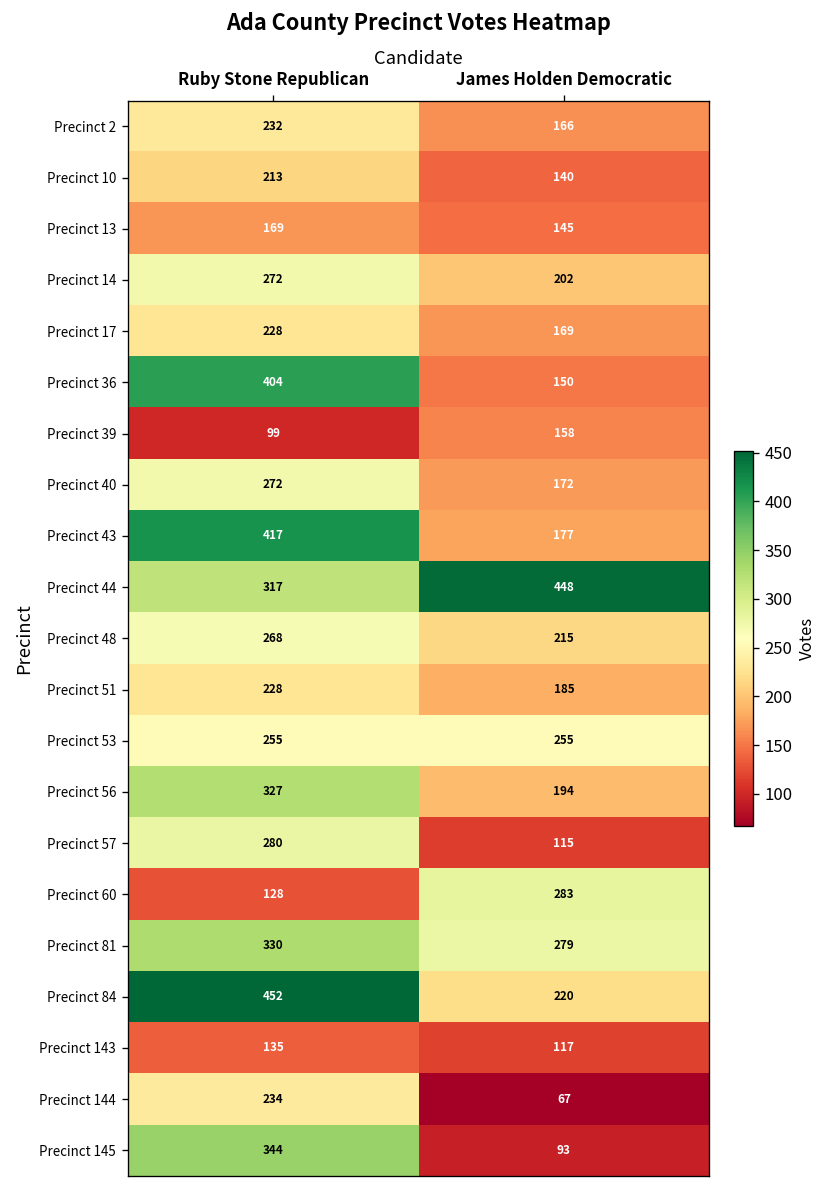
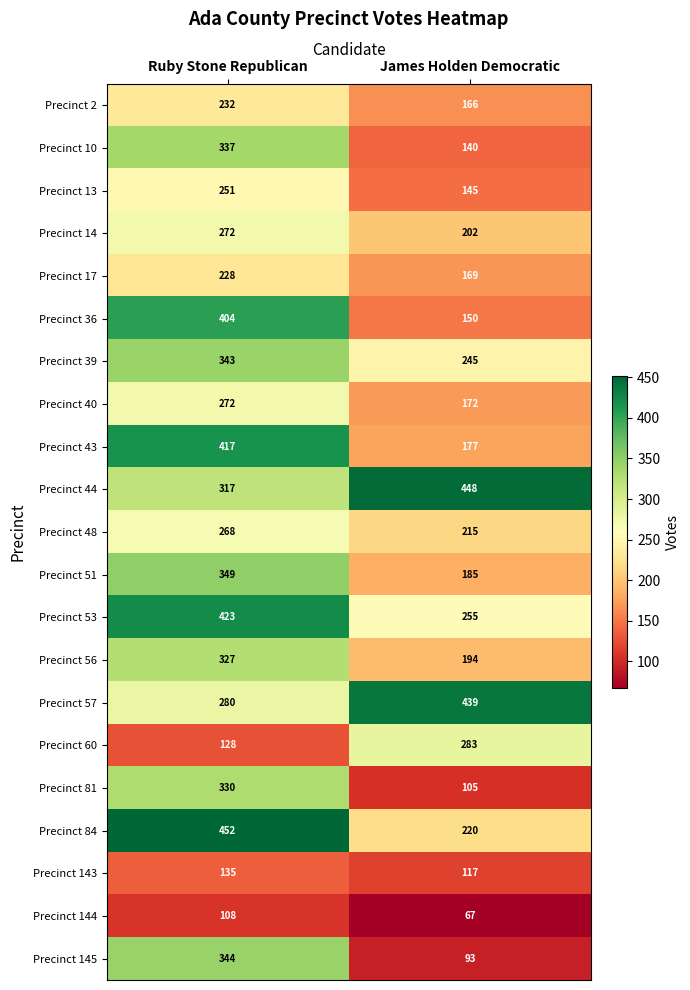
  {
    "Precinct 2": {
      "Ruby Stone Republican": 232,
      "James Holden Democratic": 166
    },
    "Precinct 10": {
-     "Ruby Stone Republican": 213,
+     "Ruby Stone Republican": 337,
      "James Holden Democratic": 140
    },
    "Precinct 13": {
-     "Ruby Stone Republican": 169,
+     "Ruby Stone Republican": 251,
      "James Holden Democratic": 145
    },
    "Precinct 14": {
      "Ruby Stone Republican": 272,
      "James Holden Democratic": 202
    },
    "Precinct 17": {
      "Ruby Stone Republican": 228,
      "James Holden Democratic": 169
    },
    "Precinct 36": {
      "Ruby Stone Republican": 404,
      "James Holden Democratic": 150
    },
    "Precinct 39": {
-     "Ruby Stone Republican": 99,
-     "James Holden Democratic": 158
+     "Ruby Stone Republican": 343,
+     "James Holden Democratic": 245
    },
    "Precinct 40": {
      "Ruby Stone Republican": 272,
      "James Holden Democratic": 172
    },
    "Precinct 43": {
      "Ruby Stone Republican": 417,
      "James Holden Democratic": 177
    },
    "Precinct 44": {
      "Ruby Stone Republican": 317,
      "James Holden Democratic": 448
    },
    "Precinct 48": {
      "Ruby Stone Republican": 268,
      "James Holden Democratic": 215
    },
    "Precinct 51": {
-     "Ruby Stone Republican": 228,
+     "Ruby Stone Republican": 349,
      "James Holden Democratic": 185
    },
    "Precinct 53": {
-     "Ruby Stone Republican": 255,
+     "Ruby Stone Republican": 423,
      "James Holden Democratic": 255
    },
    "Precinct 56": {
      "Ruby Stone Republican": 327,
      "James Holden Democratic": 194
    },
    "Precinct 57": {
      "Ruby Stone Republican": 280,
-     "James Holden Democratic": 115
+     "James Holden Democratic": 439
    },
    "Precinct 60": {
      "Ruby Stone Republican": 128,
      "James Holden Democratic": 283
    },
    "Precinct 81": {
      "Ruby Stone Republican": 330,
-     "James Holden Democratic": 279
+     "James Holden Democratic": 105
    },
    "Precinct 84": {
      "Ruby Stone Republican": 452,
      "James Holden Democratic": 220
    },
    "Precinct 143": {
      "Ruby Stone Republican": 135,
      "James Holden Democratic": 117
    },
    "Precinct 144": {
-     "Ruby Stone Republican": 234,
+     "Ruby Stone Republican": 108,
      "James Holden Democratic": 67
    },
    "Precinct 145": {
      "Ruby Stone Republican": 344,
      "James Holden Democratic": 93
    }
  }
